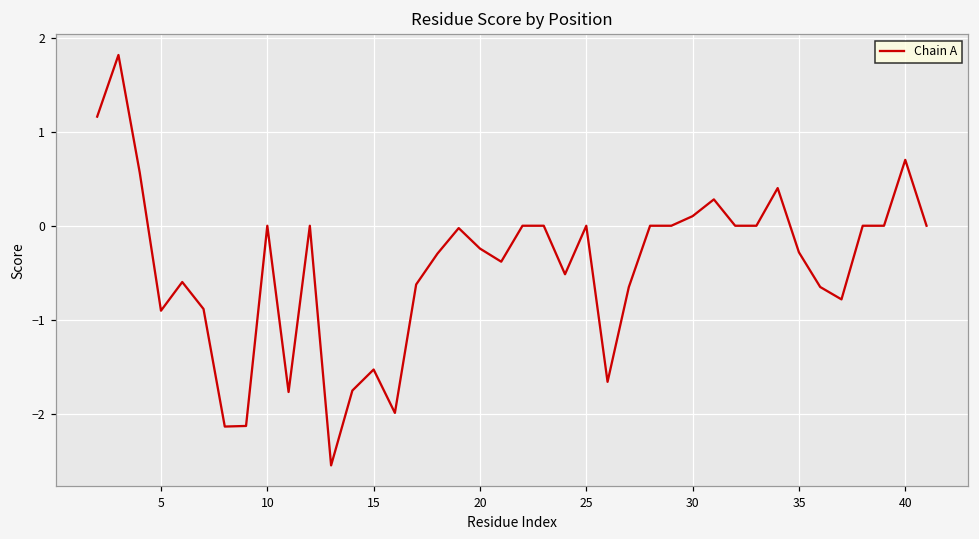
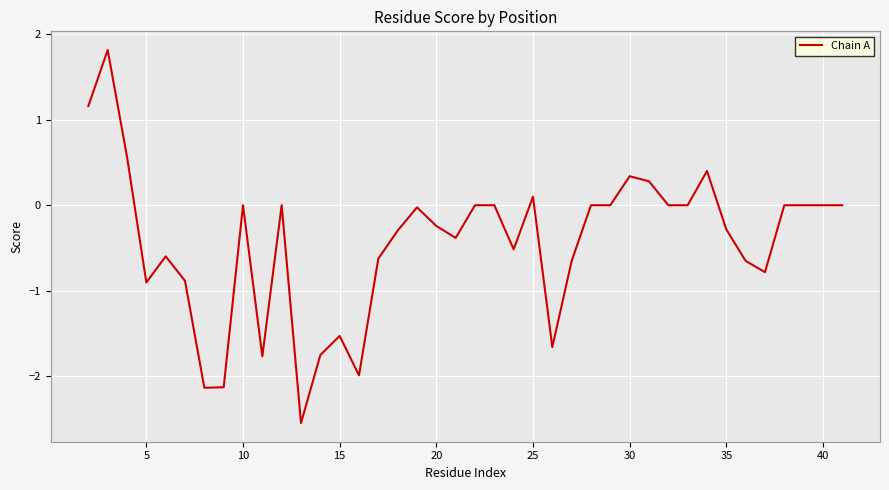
  {
    "5": -0.9,
    "10": 0.0,
    "15": -1.5,
    "20": -0.2,
-   "25": 0.0,
-   "30": 0.1,
+   "25": 0.1,
+   "30": 0.3,
    "35": -0.3,
-   "40": 0.7
+   "40": 0.0
  }
